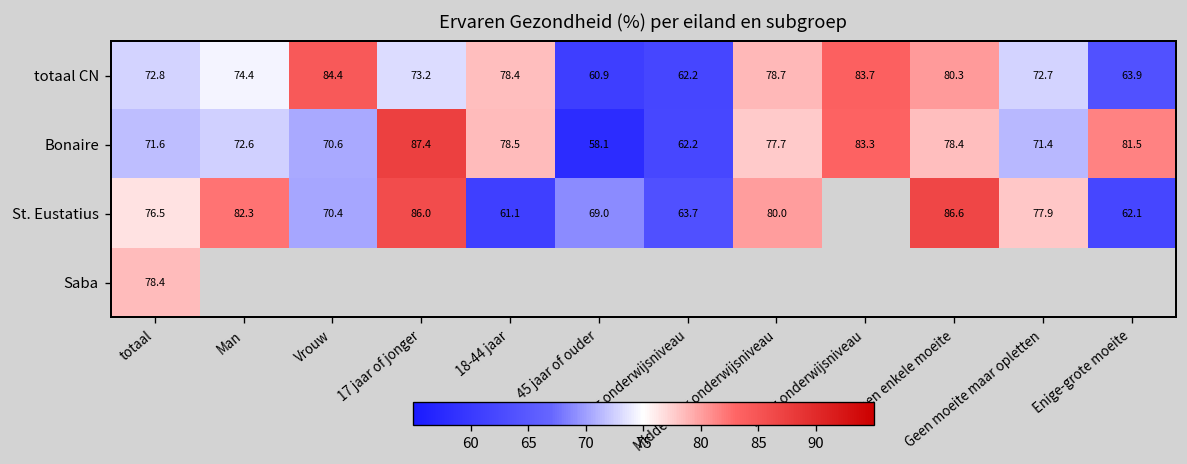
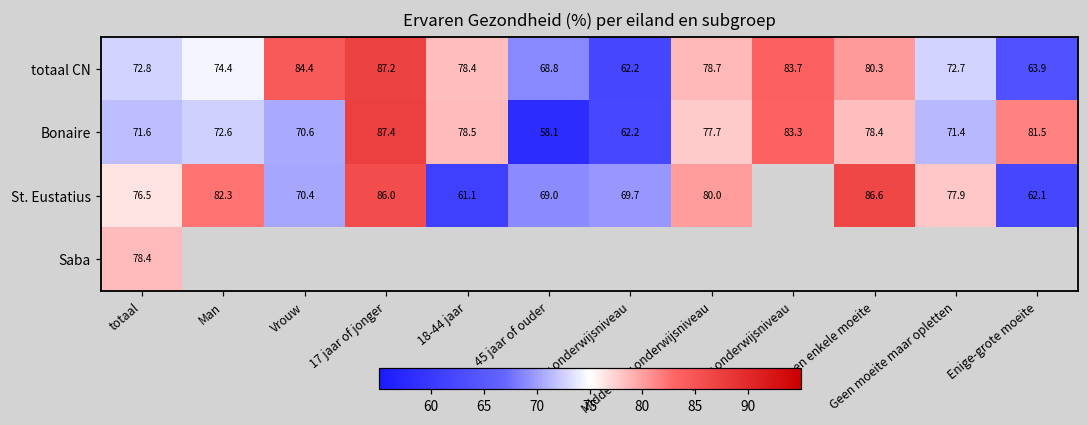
  {
    "totaal CN": {
      "totaal": 72.8,
      "Man": 74.4,
      "Vrouw": 84.4,
-     "17 jaar of jonger": 73.2,
+     "17 jaar of jonger": 87.2,
      "18-44 jaar": 78.4,
-     "45 jaar of ouder": 60.9,
+     "45 jaar of ouder": 68.8,
      "Laag onderwijsniveau": 62.2,
      "Middelbaar onderwijsniveau": 78.7,
      "Hoog onderwijsniveau": 83.7,
      "Geen enkele moeite": 80.3,
      "Geen moeite maar opletten": 72.7,
      "Enige-grote moeite": 63.9
    },
    "Bonaire": {
      "totaal": 71.6,
      "Man": 72.6,
      "Vrouw": 70.6,
      "17 jaar of jonger": 87.4,
      "18-44 jaar": 78.5,
      "45 jaar of ouder": 58.1,
      "Laag onderwijsniveau": 62.2,
      "Middelbaar onderwijsniveau": 77.7,
      "Hoog onderwijsniveau": 83.3,
      "Geen enkele moeite": 78.4,
      "Geen moeite maar opletten": 71.4,
      "Enige-grote moeite": 81.5
    },
    "St. Eustatius": {
      "totaal": 76.5,
      "Man": 82.3,
      "Vrouw": 70.4,
      "17 jaar of jonger": 86.0,
      "18-44 jaar": 61.1,
      "45 jaar of ouder": 69.0,
-     "Laag onderwijsniveau": 63.7,
+     "Laag onderwijsniveau": 69.7,
      "Middelbaar onderwijsniveau": 80.0,
      "Geen enkele moeite": 86.6,
      "Geen moeite maar opletten": 77.9,
      "Enige-grote moeite": 62.1
    },
    "Saba": {
      "totaal": 78.4
    }
  }
